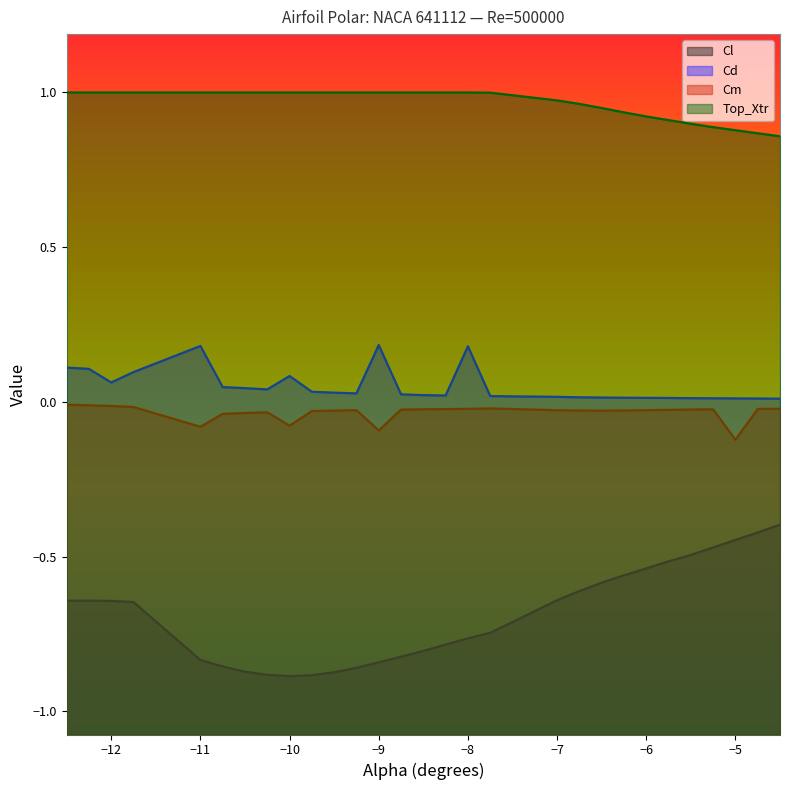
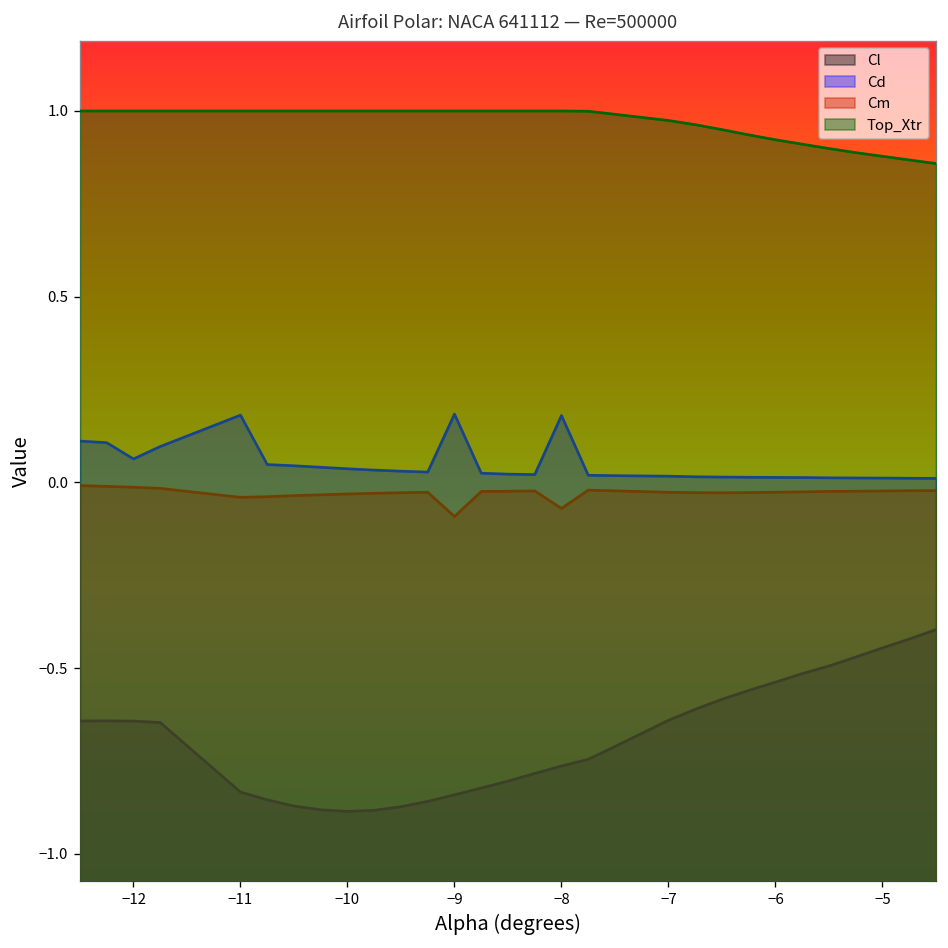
  {
    "Cd": {
      "−12": 0.06,
      "−11": 0.18,
-     "−10": 0.08,
+     "−10": 0.04,
      "−9": 0.18,
      "−8": 0.18,
      "−7": 0.02,
      "−6": 0.01,
      "−5": 0.01
    },
    "Cm": {
      "−12": -0.01,
-     "−11": -0.08,
-     "−10": -0.08,
+     "−11": -0.04,
+     "−10": -0.03,
      "−9": -0.09,
-     "−8": -0.02,
+     "−8": -0.07,
      "−7": -0.03,
      "−6": -0.03,
-     "−5": -0.12
+     "−5": -0.02
    }
  }
